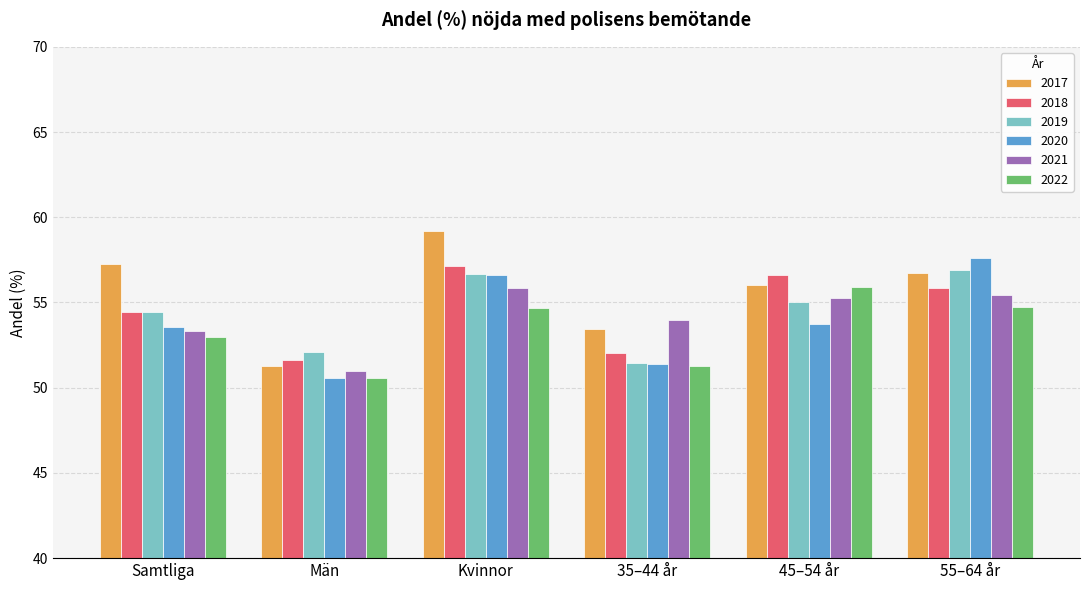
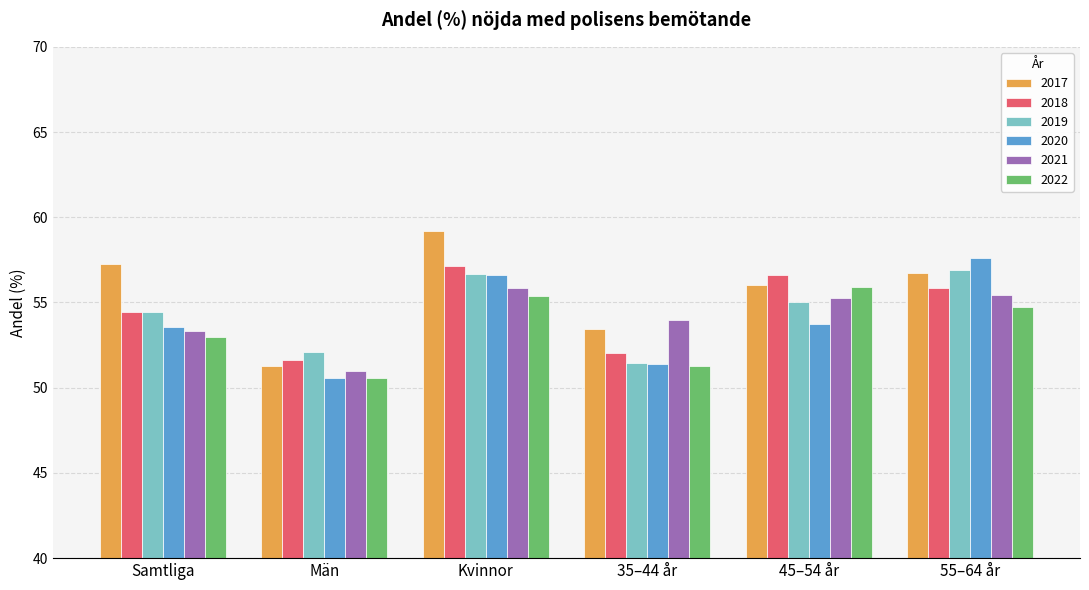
  {
    "2017": {
      "Samtliga": 57.3,
      "Män": 51.3,
      "Kvinnor": 59.2,
      "35–44 år": 53.4,
      "45–54 år": 56.1,
      "55–64 år": 56.7
    },
    "2018": {
      "Samtliga": 54.4,
      "Män": 51.6,
      "Kvinnor": 57.1,
      "35–44 år": 52.0,
      "45–54 år": 56.6,
      "55–64 år": 55.8
    },
    "2021": {
      "Samtliga": 53.3,
      "Män": 51.0,
      "Kvinnor": 55.8,
      "35–44 år": 54.0,
      "45–54 år": 55.3,
      "55–64 år": 55.4
    },
    "2022": {
      "Samtliga": 53.0,
      "Män": 50.6,
-     "Kvinnor": 54.7,
+     "Kvinnor": 55.4,
      "35–44 år": 51.3,
      "45–54 år": 55.9,
      "55–64 år": 54.7
    }
  }
